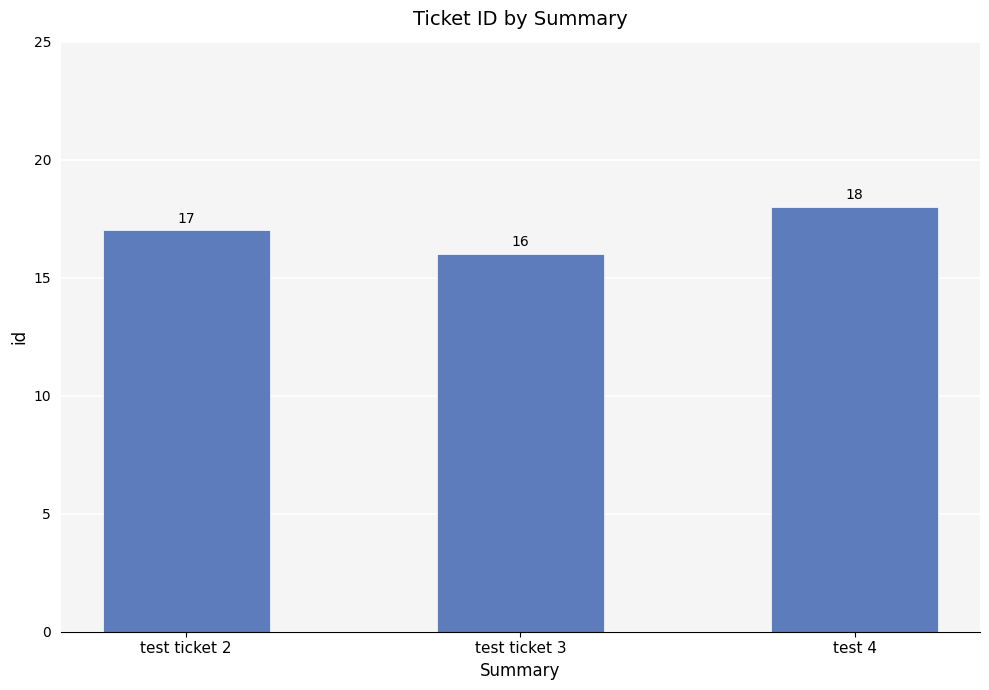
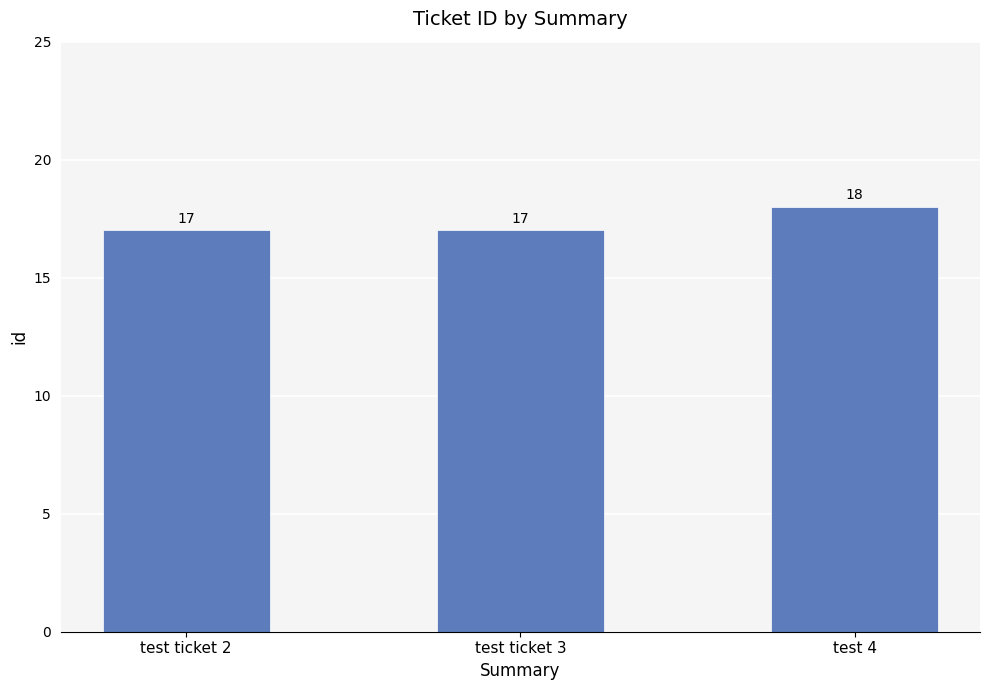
  {
    "test ticket 2": 17,
-   "test ticket 3": 16,
+   "test ticket 3": 17,
    "test 4": 18
  }
